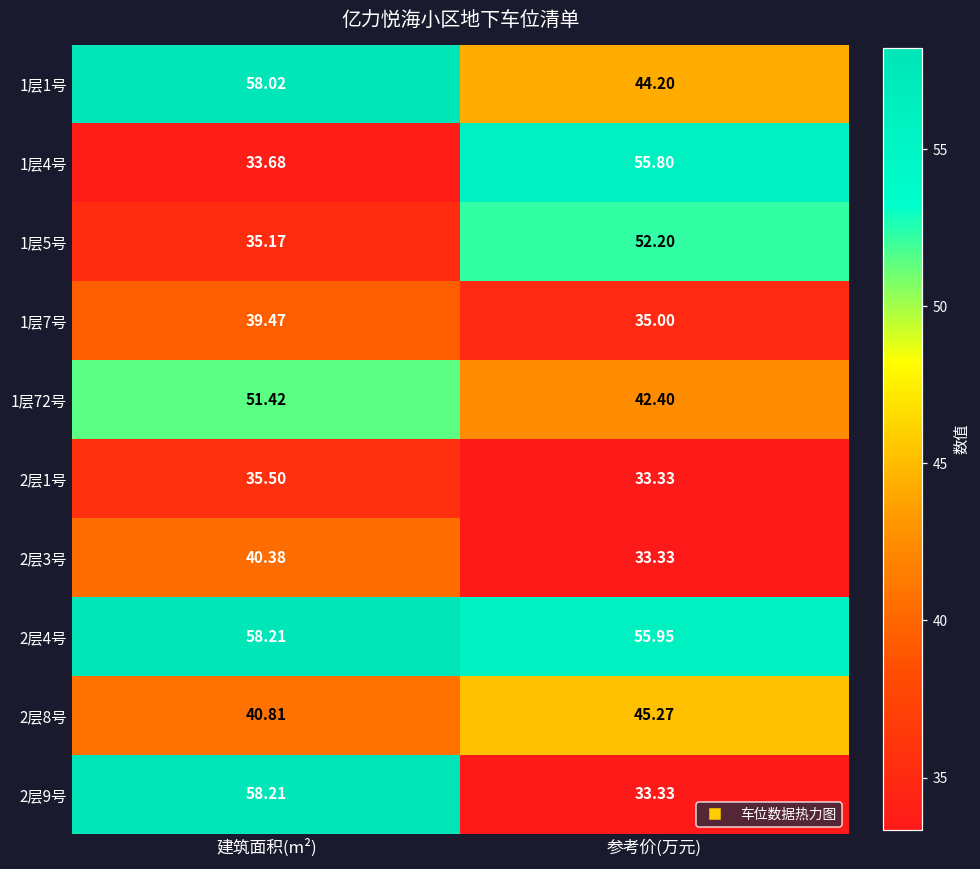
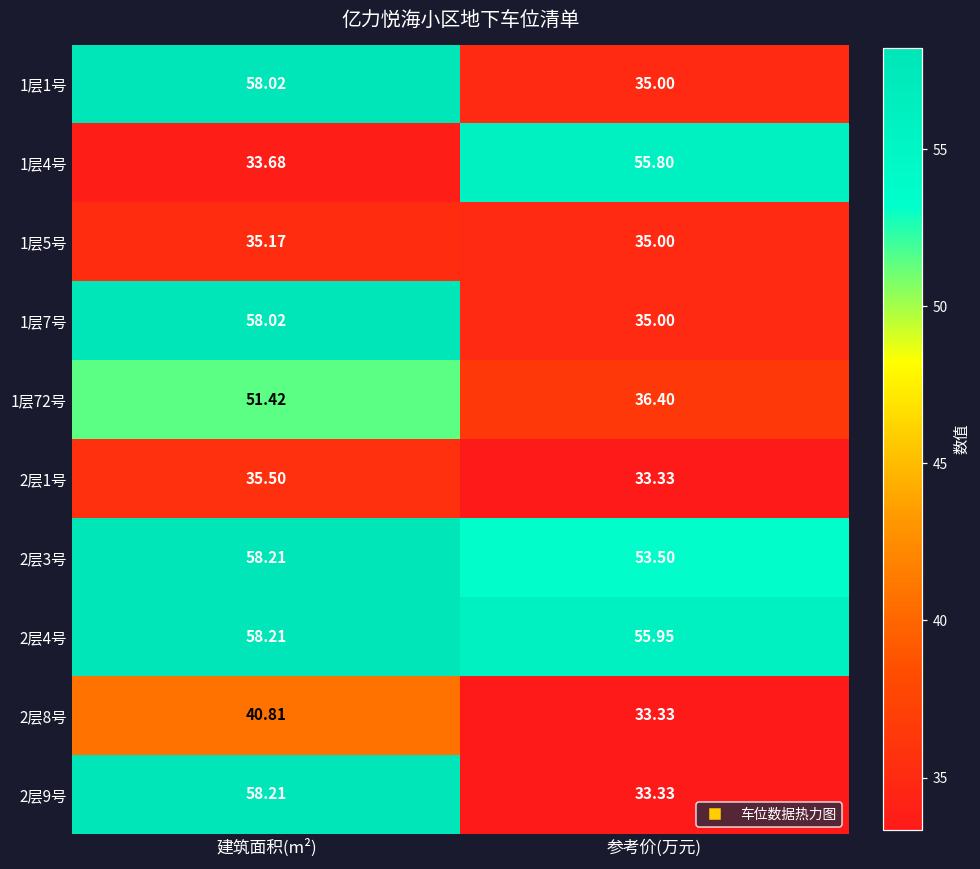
  {
    "1层1号": {
      "建筑面积(m²)": 58.02,
-     "参考价(万元)": 44.20
+     "参考价(万元)": 35.00
    },
    "1层4号": {
      "建筑面积(m²)": 33.68,
      "参考价(万元)": 55.80
    },
    "1层5号": {
      "建筑面积(m²)": 35.17,
-     "参考价(万元)": 52.20
+     "参考价(万元)": 35.00
    },
    "1层7号": {
-     "建筑面积(m²)": 39.47,
+     "建筑面积(m²)": 58.02,
      "参考价(万元)": 35.00
    },
    "1层72号": {
      "建筑面积(m²)": 51.42,
-     "参考价(万元)": 42.40
+     "参考价(万元)": 36.40
    },
    "2层1号": {
      "建筑面积(m²)": 35.50,
      "参考价(万元)": 33.33
    },
    "2层3号": {
-     "建筑面积(m²)": 40.38,
-     "参考价(万元)": 33.33
+     "建筑面积(m²)": 58.21,
+     "参考价(万元)": 53.50
    },
    "2层4号": {
      "建筑面积(m²)": 58.21,
      "参考价(万元)": 55.95
    },
    "2层8号": {
      "建筑面积(m²)": 40.81,
-     "参考价(万元)": 45.27
+     "参考价(万元)": 33.33
    },
    "2层9号": {
      "建筑面积(m²)": 58.21,
      "参考价(万元)": 33.33
    }
  }
